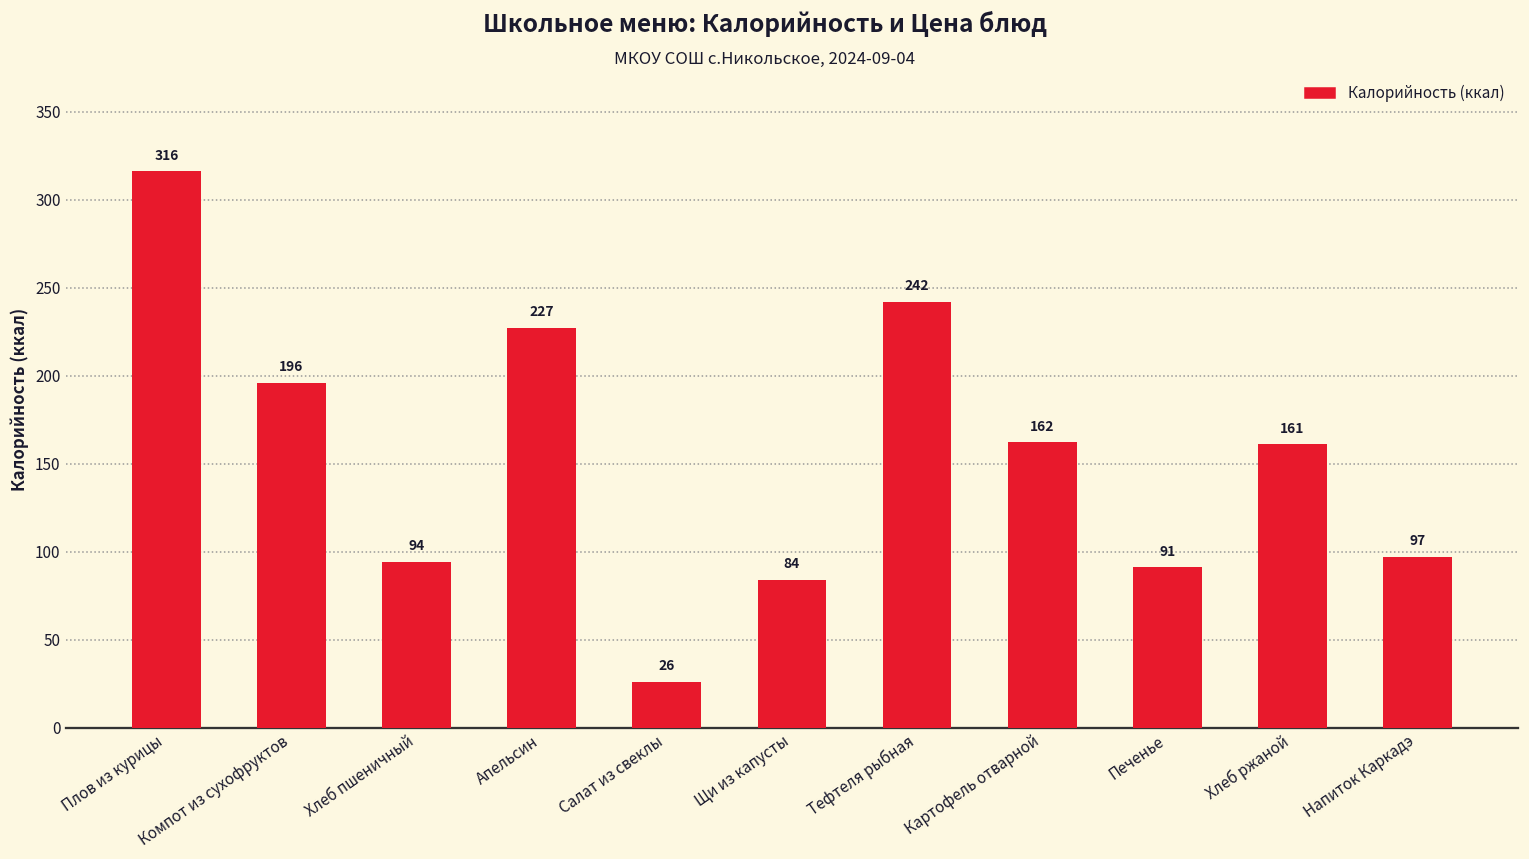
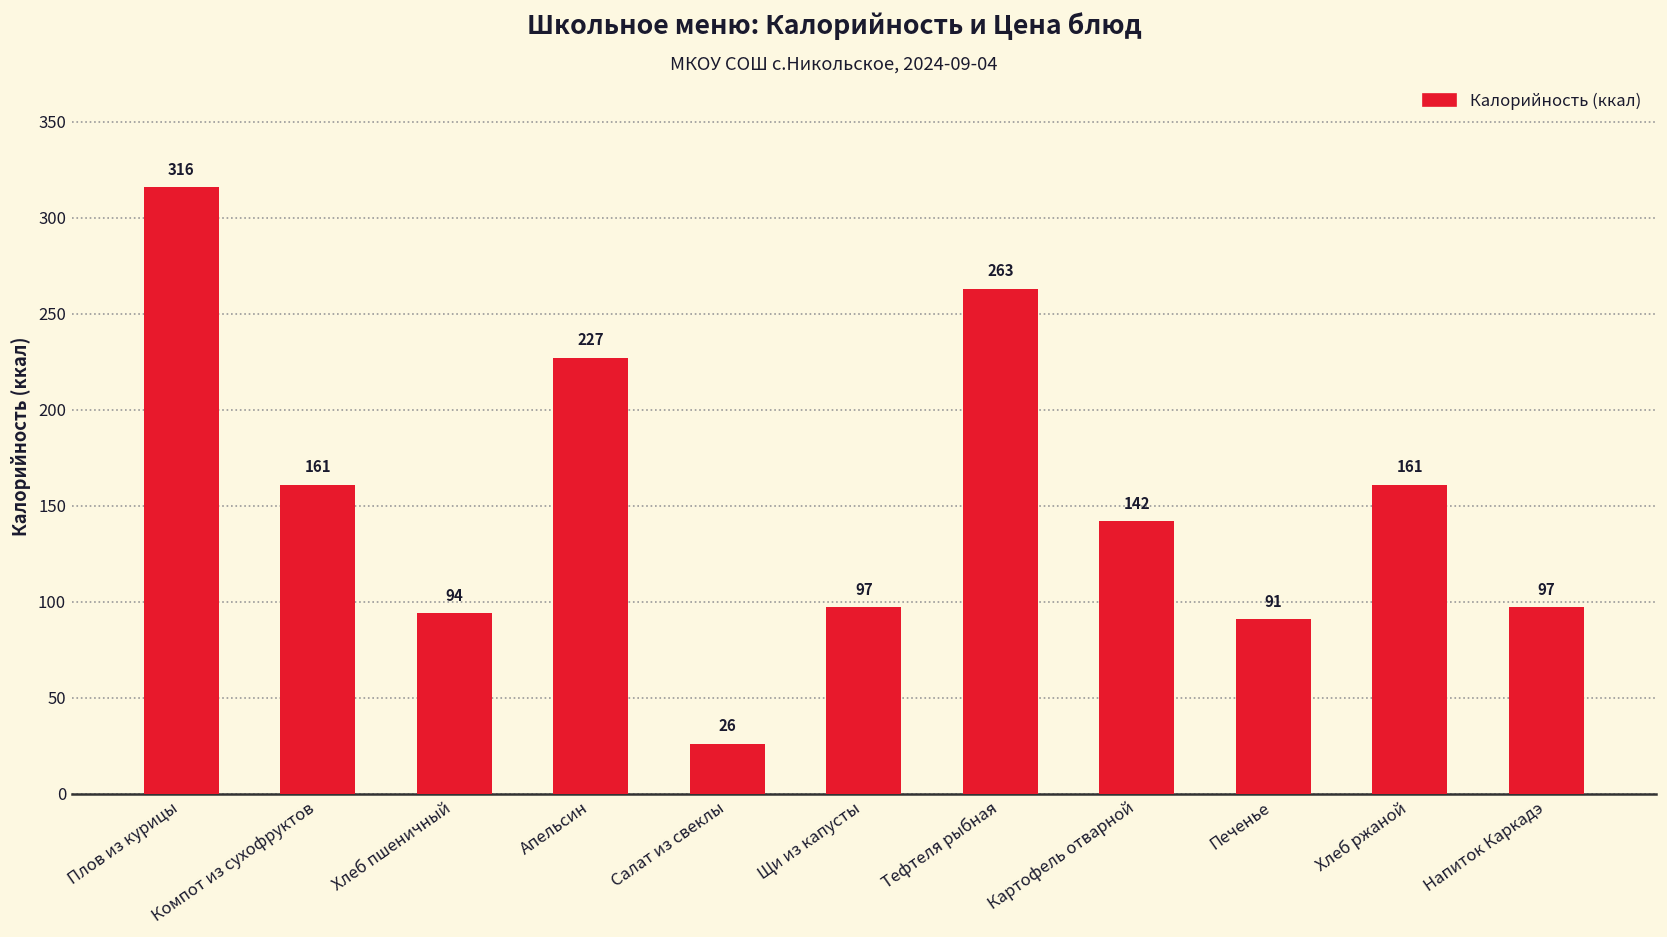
  {
    "Плов из курицы": 316,
-   "Компот из сухофруктов": 196,
+   "Компот из сухофруктов": 161,
    "Хлеб пшеничный": 94,
    "Апельсин": 227,
    "Салат из свеклы": 26,
-   "Щи из капусты": 84,
-   "Тефтеля рыбная": 242,
-   "Картофель отварной": 162,
+   "Щи из капусты": 97,
+   "Тефтеля рыбная": 263,
+   "Картофель отварной": 142,
    "Печенье": 91,
    "Хлеб ржаной": 161,
    "Напиток Каркадэ": 97
  }
